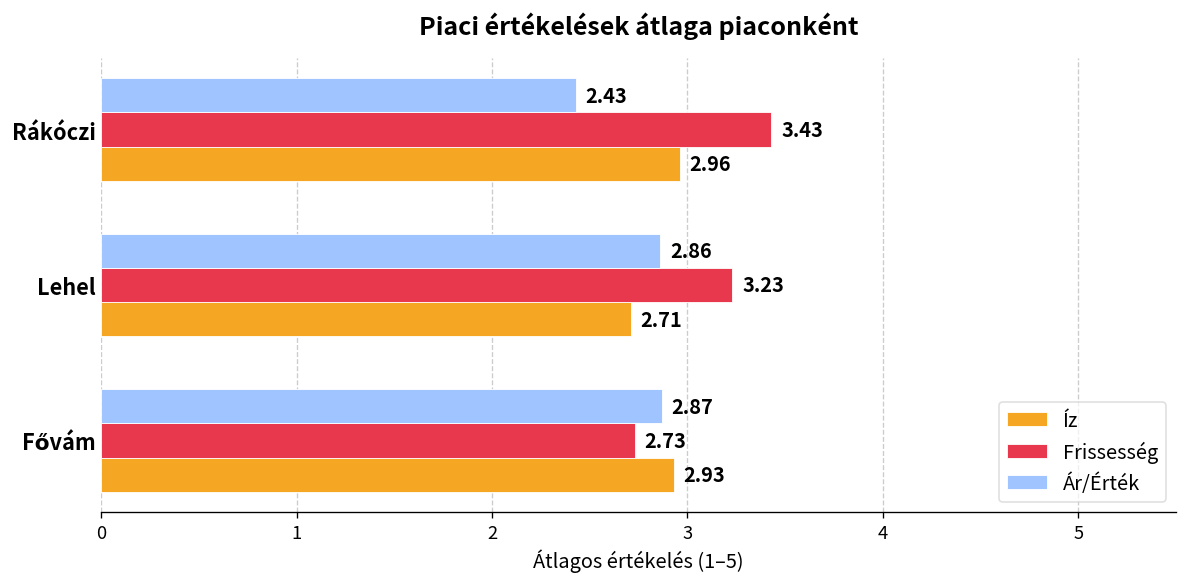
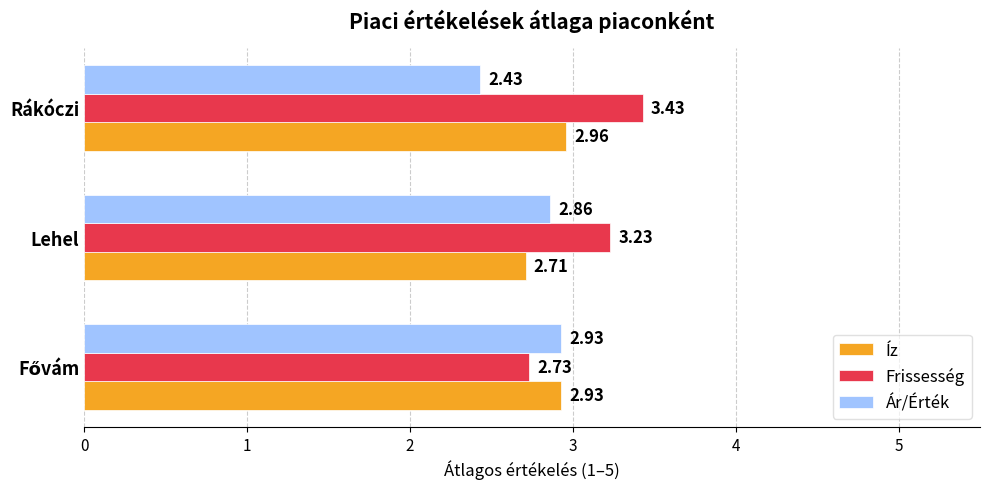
  {
    "Íz": {
      "Rákóczi": 2.96,
      "Lehel": 2.71,
      "Fővám": 2.93
    },
    "Frissesség": {
      "Rákóczi": 3.43,
      "Lehel": 3.23,
      "Fővám": 2.73
    },
    "Ár/Érték": {
      "Rákóczi": 2.43,
      "Lehel": 2.86,
-     "Fővám": 2.87
+     "Fővám": 2.93
    }
  }
